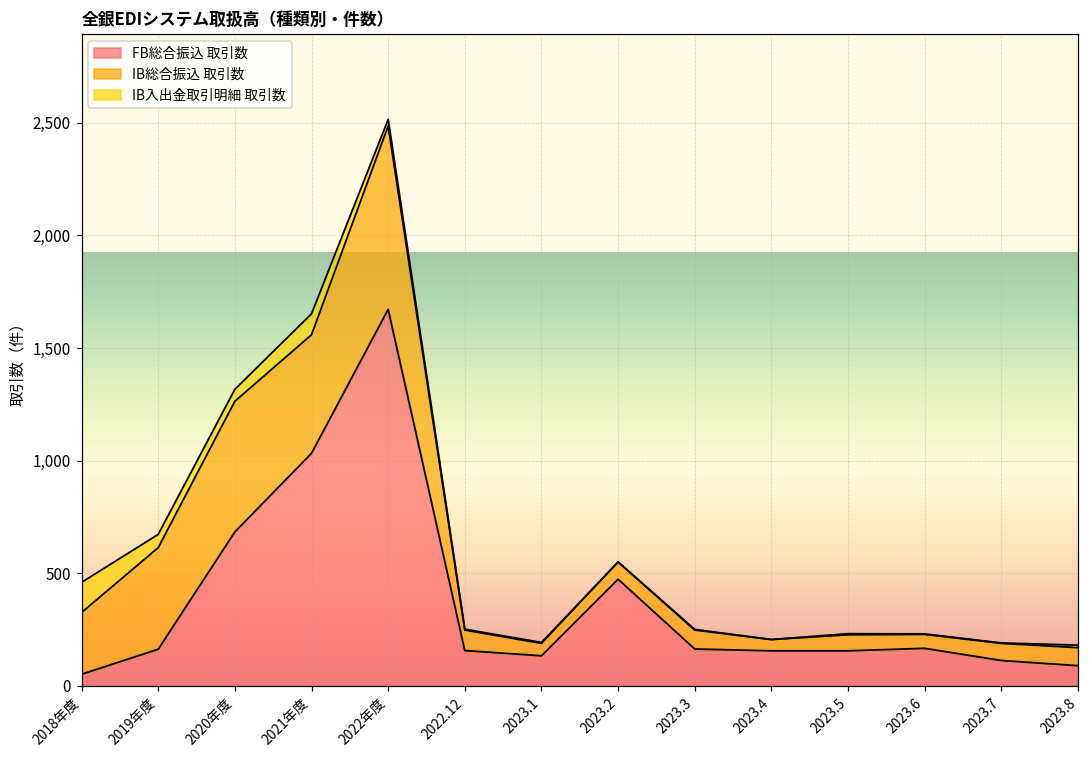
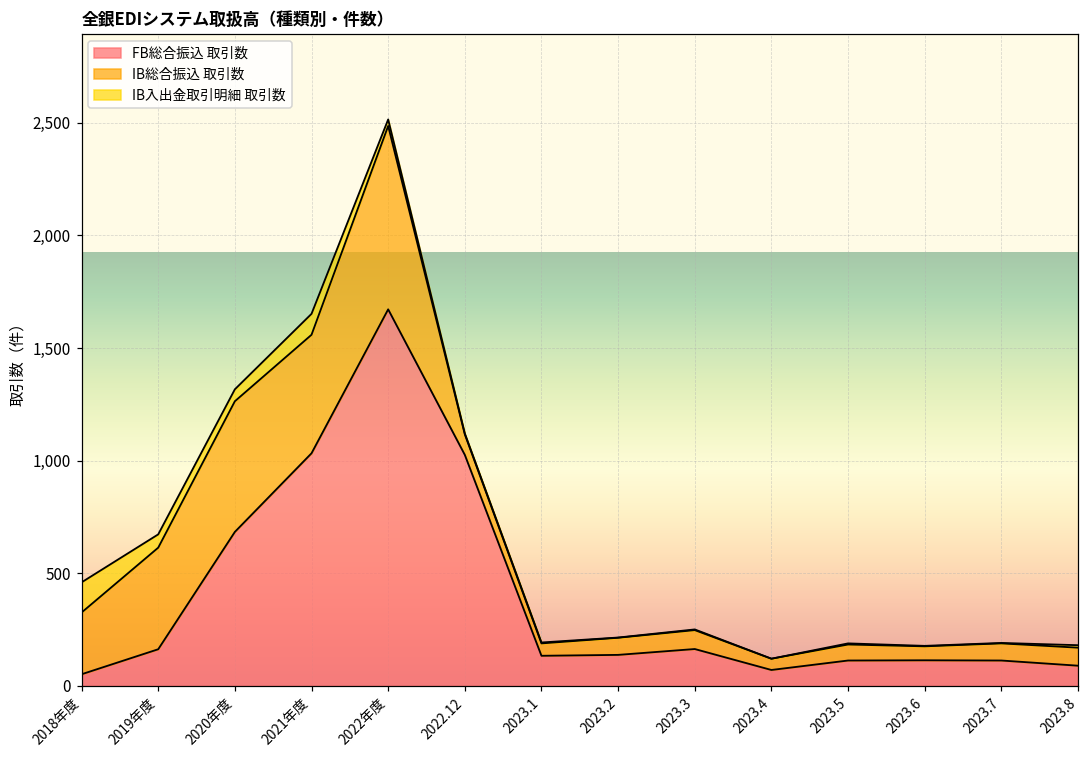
  {
    "FB総合振込 取引数": {
      "2018年度": "50",
      "2019年度": "160",
      "2020年度": "680",
      "2021年度": "1,030",
      "2022年度": "1,670",
-     "2022.12": "160",
+     "2022.12": "1,030",
      "2023.1": "130",
-     "2023.2": "470",
+     "2023.2": "140",
      "2023.3": "160",
-     "2023.4": "160",
-     "2023.5": "160",
-     "2023.6": "170",
+     "2023.4": "70",
+     "2023.5": "110",
+     "2023.6": "110",
      "2023.7": "110",
      "2023.8": "90"
    }
  }
